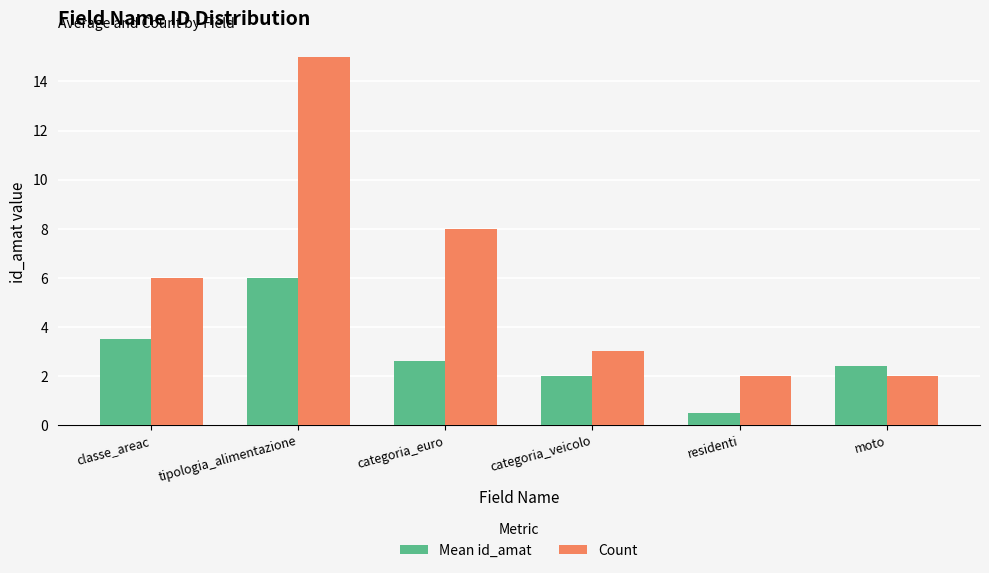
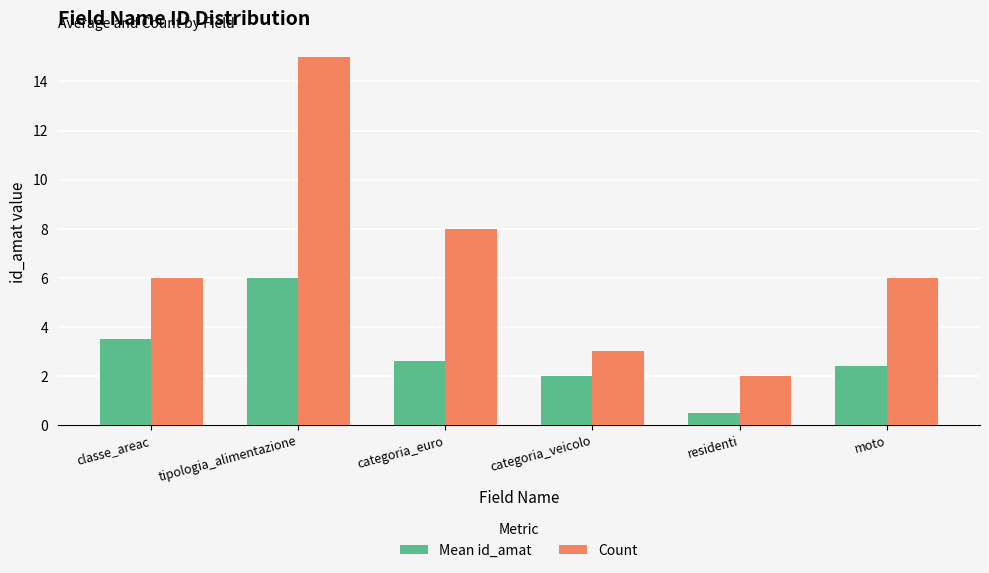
  {
    "Mean id_amat": {
      "classe_areac": 3.5,
      "tipologia_alimentazione": 6,
      "categoria_euro": 2.6,
      "categoria_veicolo": 2,
      "residenti": 0.5,
      "moto": 2.4
    },
    "Count": {
      "classe_areac": 6,
      "tipologia_alimentazione": 15,
      "categoria_euro": 8,
      "categoria_veicolo": 3,
      "residenti": 2,
-     "moto": 2
+     "moto": 6
    }
  }
